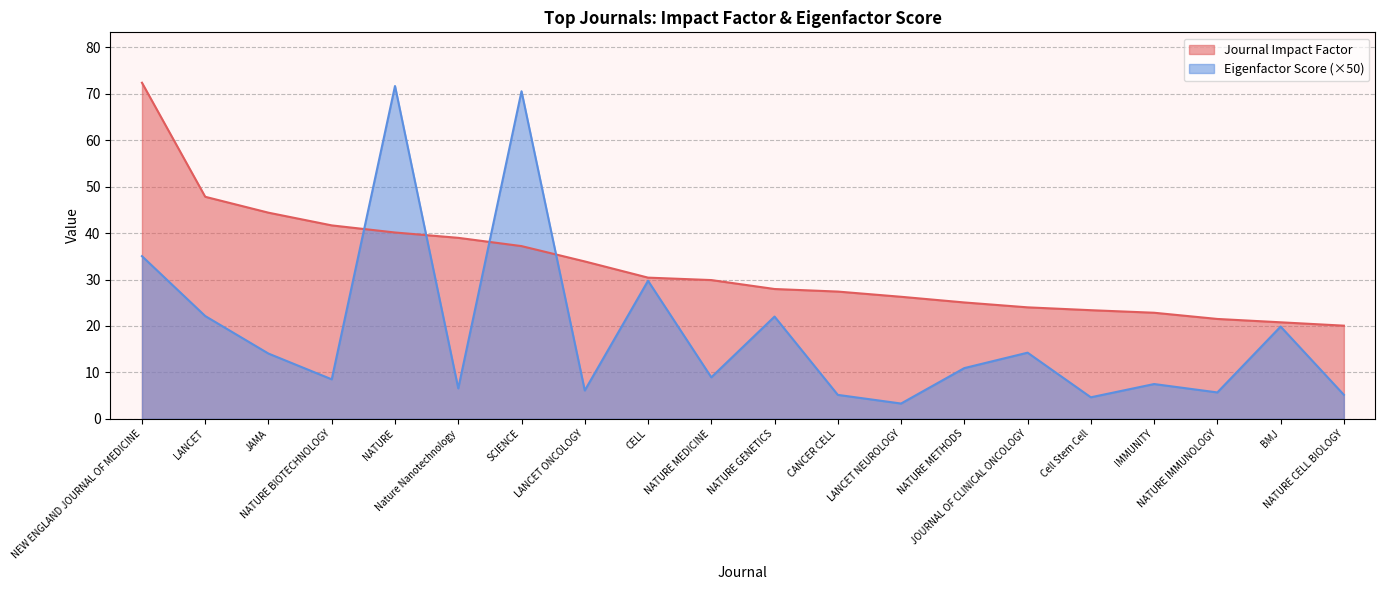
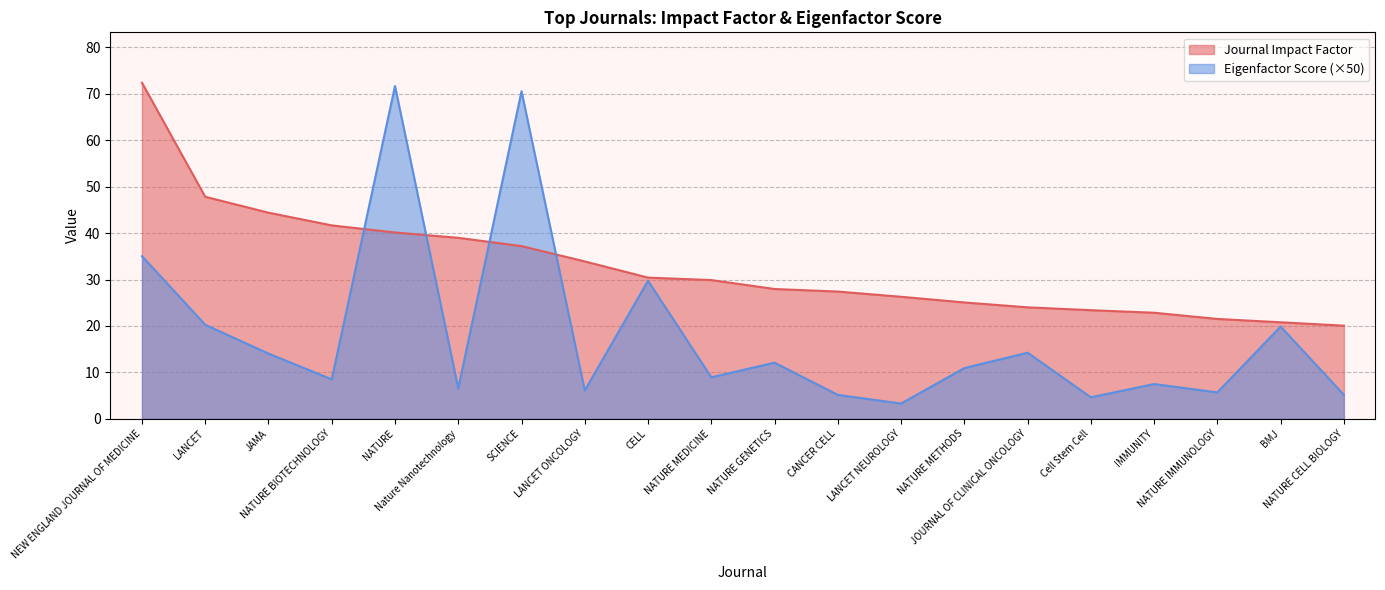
  {
    "Journal Impact Factor": {
      "NEW ENGLAND JOURNAL OF MEDICINE": 72,
      "LANCET": 48,
      "JAMA": 44,
      "NATURE BIOTECHNOLOGY": 42,
      "NATURE": 40,
      "Nature Nanotechnology": 39,
      "SCIENCE": 37,
      "LANCET ONCOLOGY": 34,
      "CELL": 30,
      "NATURE MEDICINE": 30,
      "NATURE GENETICS": 28,
      "CANCER CELL": 27,
      "LANCET NEUROLOGY": 26,
      "NATURE METHODS": 25,
      "JOURNAL OF CLINICAL ONCOLOGY": 24,
      "Cell Stem Cell": 23,
      "IMMUNITY": 23,
      "NATURE IMMUNOLOGY": 22,
      "BMJ": 21,
      "NATURE CELL BIOLOGY": 20
    },
    "Eigenfactor Score (×50)": {
      "NEW ENGLAND JOURNAL OF MEDICINE": 35,
-     "LANCET": 22,
+     "LANCET": 20,
      "JAMA": 14,
      "NATURE BIOTECHNOLOGY": 8,
      "NATURE": 72,
      "Nature Nanotechnology": 7,
      "SCIENCE": 71,
      "LANCET ONCOLOGY": 6,
      "CELL": 30,
      "NATURE MEDICINE": 9,
-     "NATURE GENETICS": 22,
+     "NATURE GENETICS": 12,
      "CANCER CELL": 5,
      "LANCET NEUROLOGY": 3,
      "NATURE METHODS": 11,
      "JOURNAL OF CLINICAL ONCOLOGY": 14,
      "Cell Stem Cell": 5,
      "IMMUNITY": 7,
      "NATURE IMMUNOLOGY": 6,
      "BMJ": 20,
      "NATURE CELL BIOLOGY": 5
    }
  }
